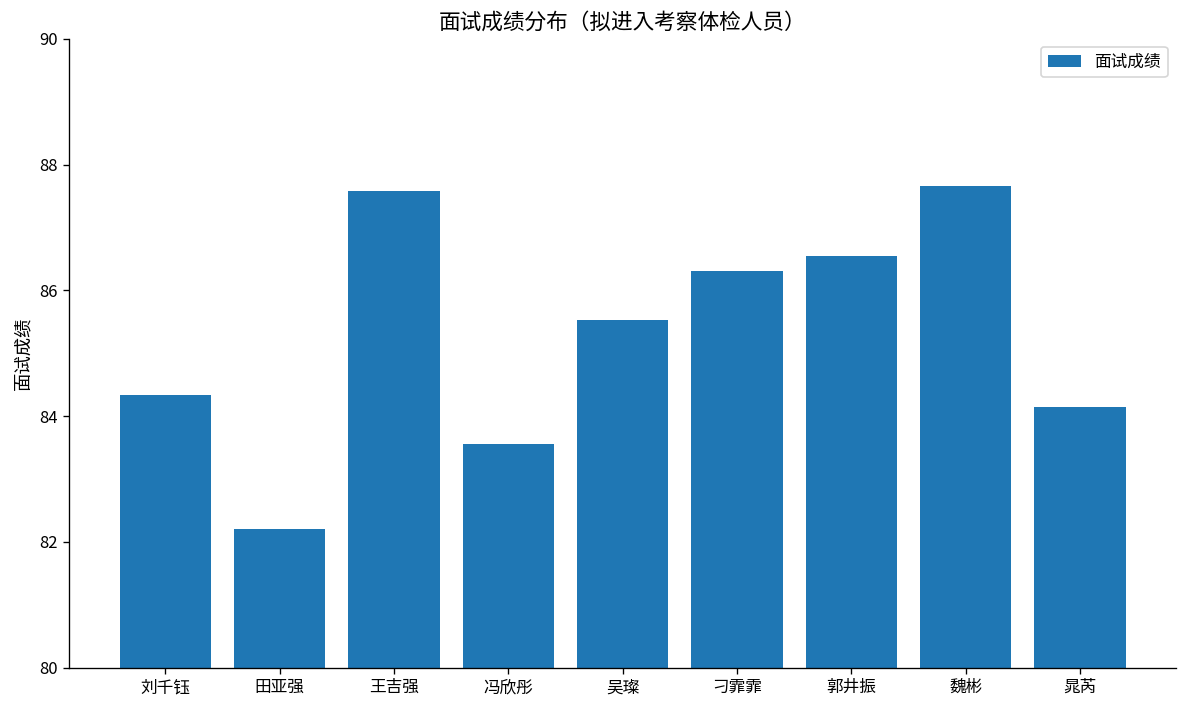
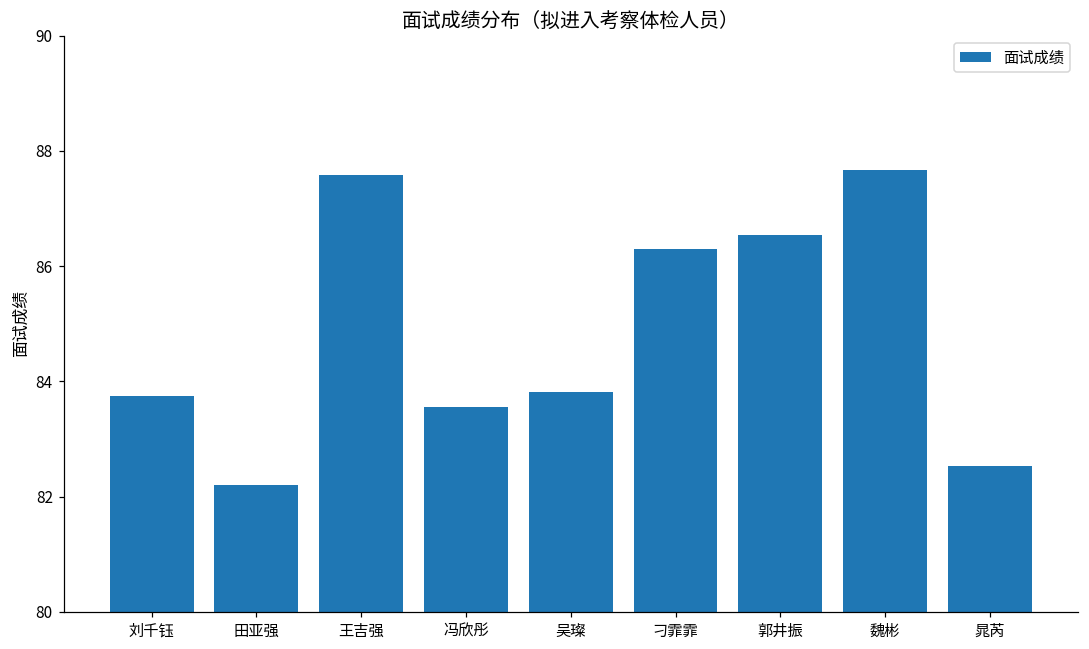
  {
-   "刘千钰": 84.3,
+   "刘千钰": 83.8,
    "田亚强": 82.2,
    "王吉强": 87.6,
    "冯欣彤": 83.6,
-   "吴璨": 85.5,
+   "吴璨": 83.8,
    "刁霏霏": 86.3,
    "郭井振": 86.5,
    "魏彬": 87.7,
-   "晁芮": 84.2
+   "晁芮": 82.5
  }
